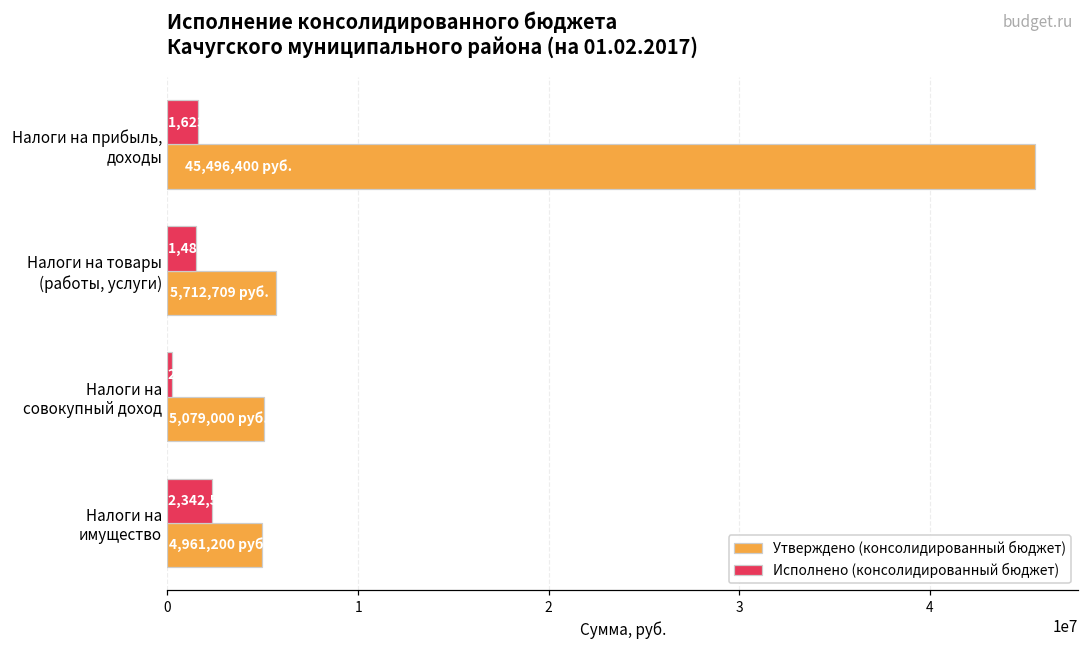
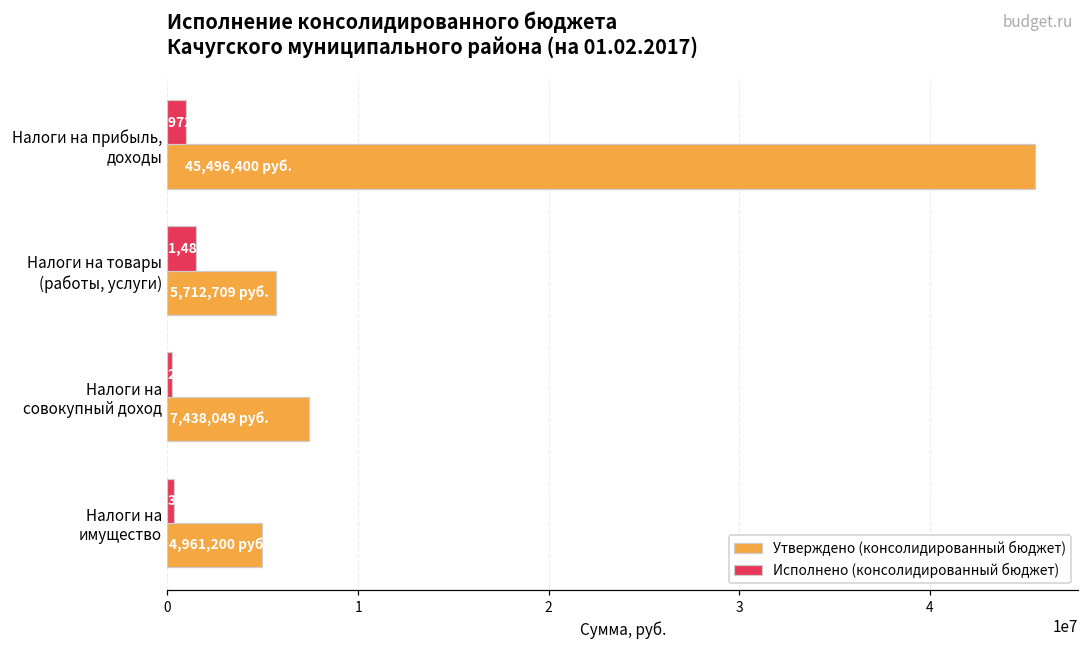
  {
    "Утверждено (консолидированный бюджет)": {
      "Налоги на прибыль, доходы": "45,496,400",
      "Налоги на товары (работы, услуги)": "5,712,709",
-     "Налоги на совокупный доход": "5,079,000",
+     "Налоги на совокупный доход": "7,438,049",
      "Налоги на имущество": "4,961,200"
    },
    "Исполнено (консолидированный бюджет)": {
-     "Налоги на прибыль, доходы": "1600000",
+     "Налоги на прибыль, доходы": "1000000",
      "Налоги на товары (работы, услуги)": "1500000",
      "Налоги на совокупный доход": "300000",
-     "Налоги на имущество": "2300000"
+     "Налоги на имущество": "400000"
    }
  }
